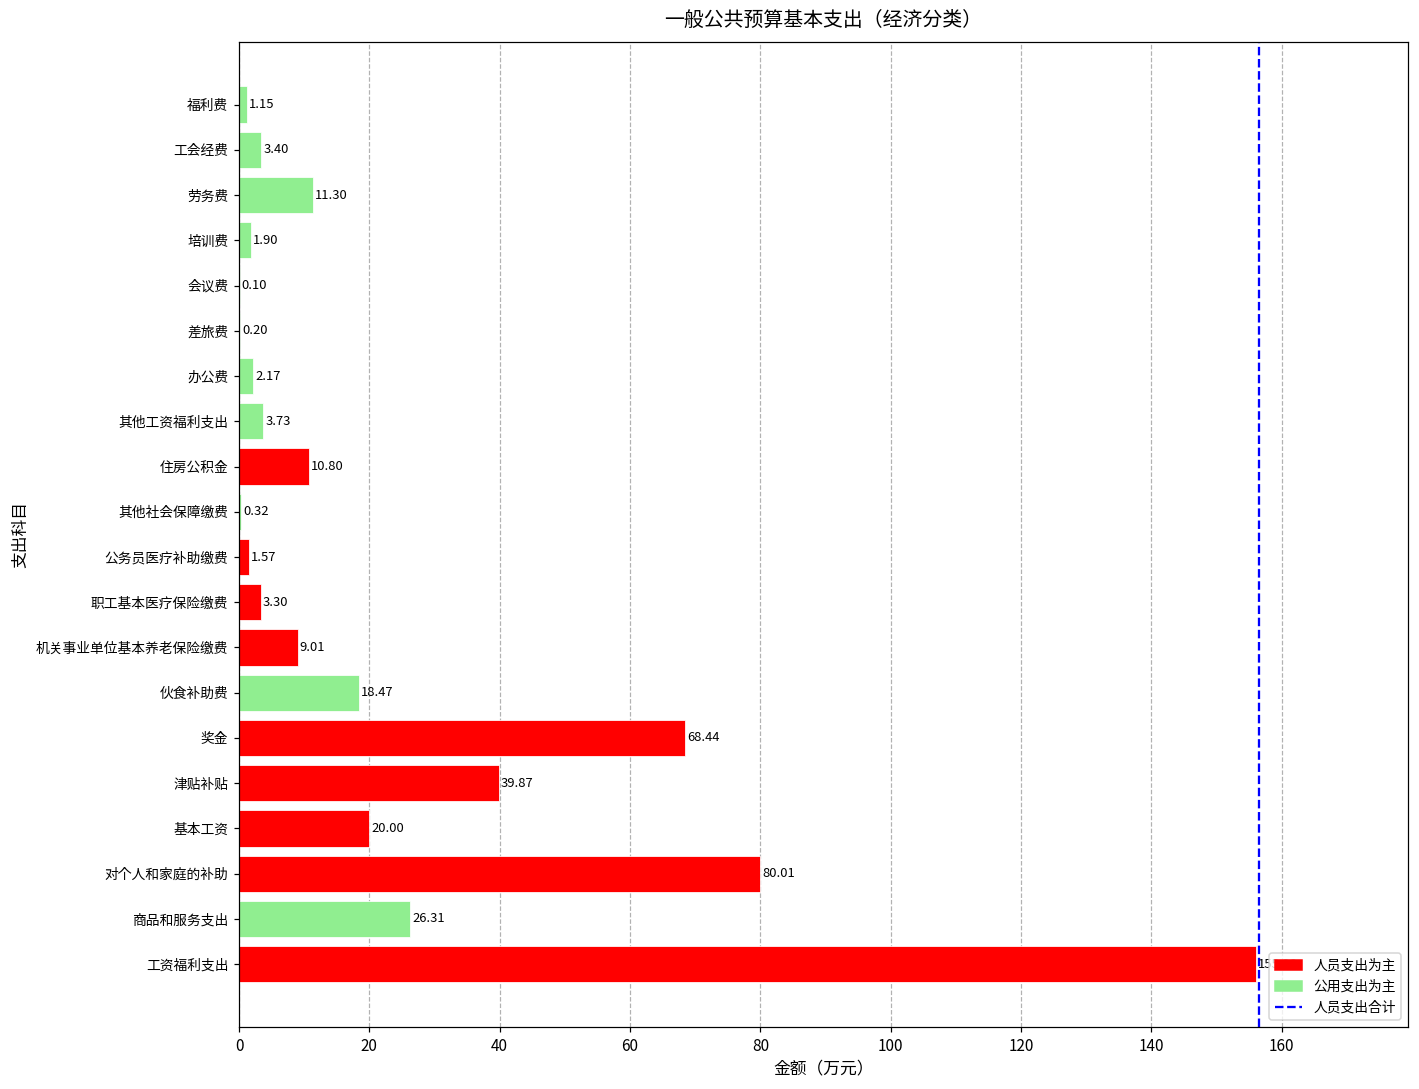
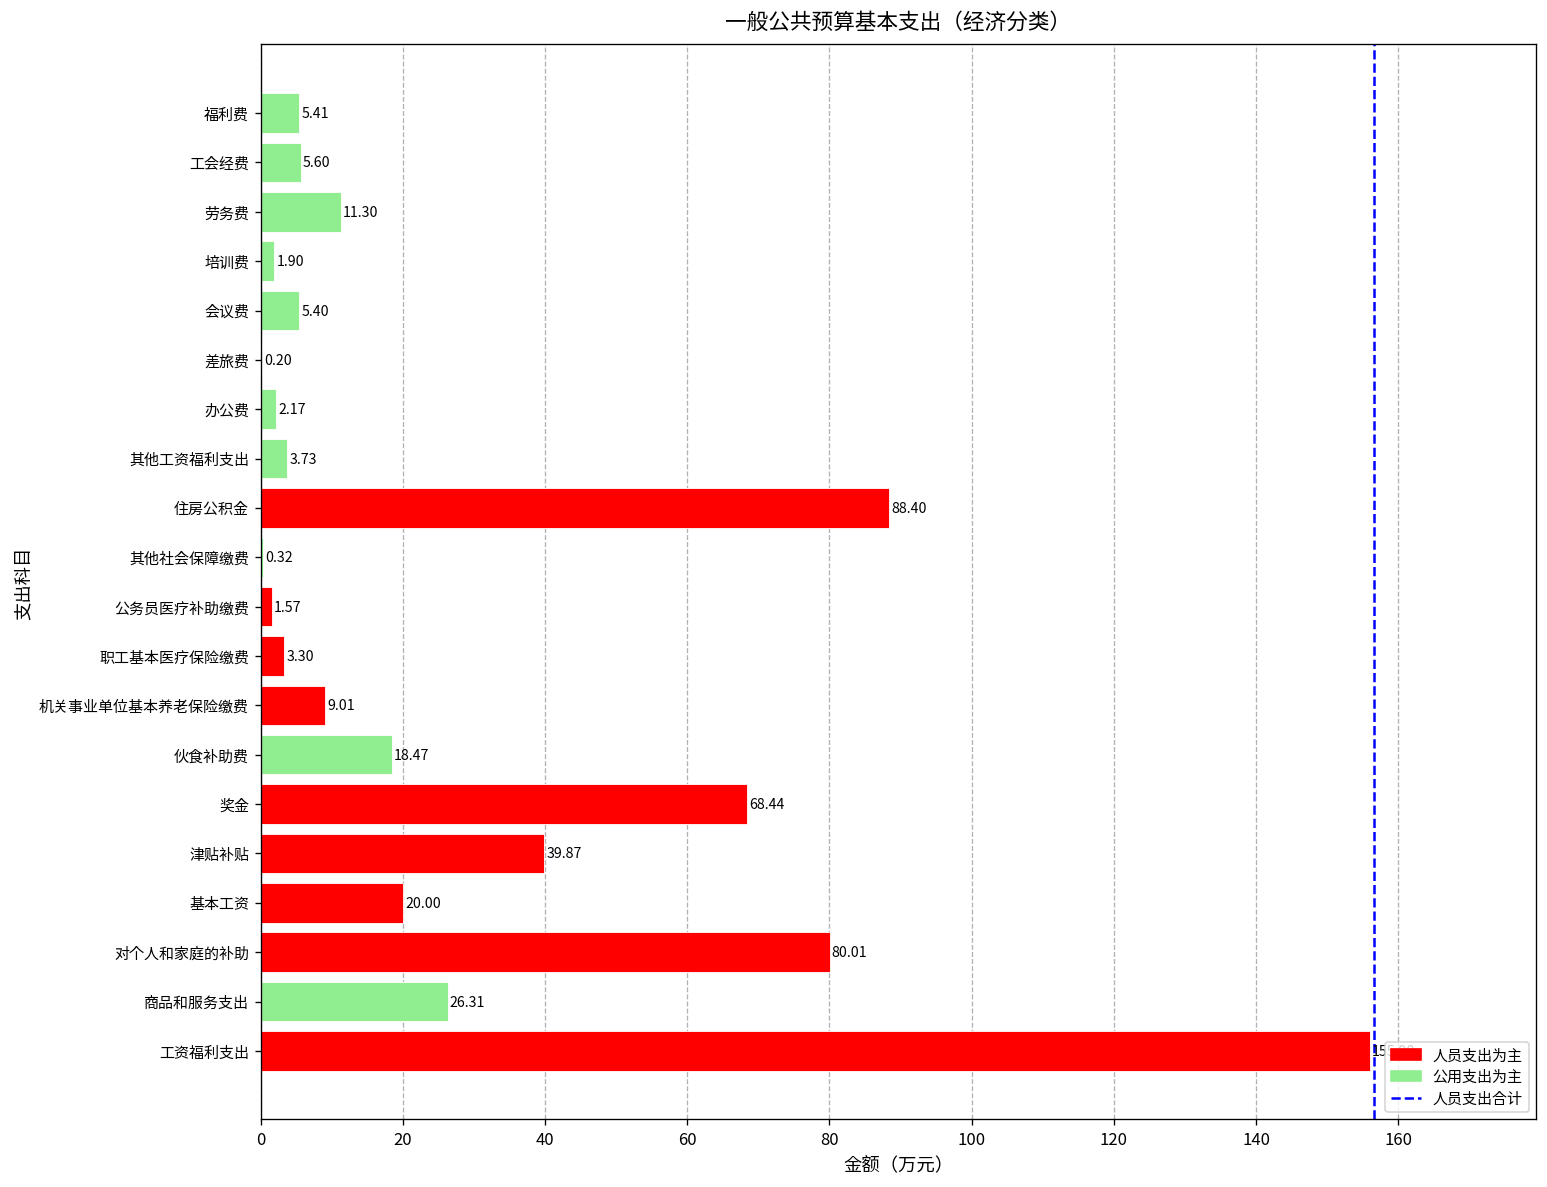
  {
-   "福利费": 1.15,
-   "工会经费": 3.40,
+   "福利费": 5.41,
+   "工会经费": 5.60,
    "劳务费": 11.30,
    "培训费": 1.90,
-   "会议费": 0.10,
+   "会议费": 5.40,
    "差旅费": 0.20,
    "办公费": 2.17,
    "其他工资福利支出": 3.73,
-   "住房公积金": 10.80,
+   "住房公积金": 88.40,
    "其他社会保障缴费": 0.32,
    "公务员医疗补助缴费": 1.57,
    "职工基本医疗保险缴费": 3.30,
    "机关事业单位基本养老保险缴费": 9.01,
    "伙食补助费": 18.47,
    "奖金": 68.44,
    "津贴补贴": 39.87,
    "基本工资": 20.00,
    "对个人和家庭的补助": 80.01,
    "商品和服务支出": 26.31
  }
